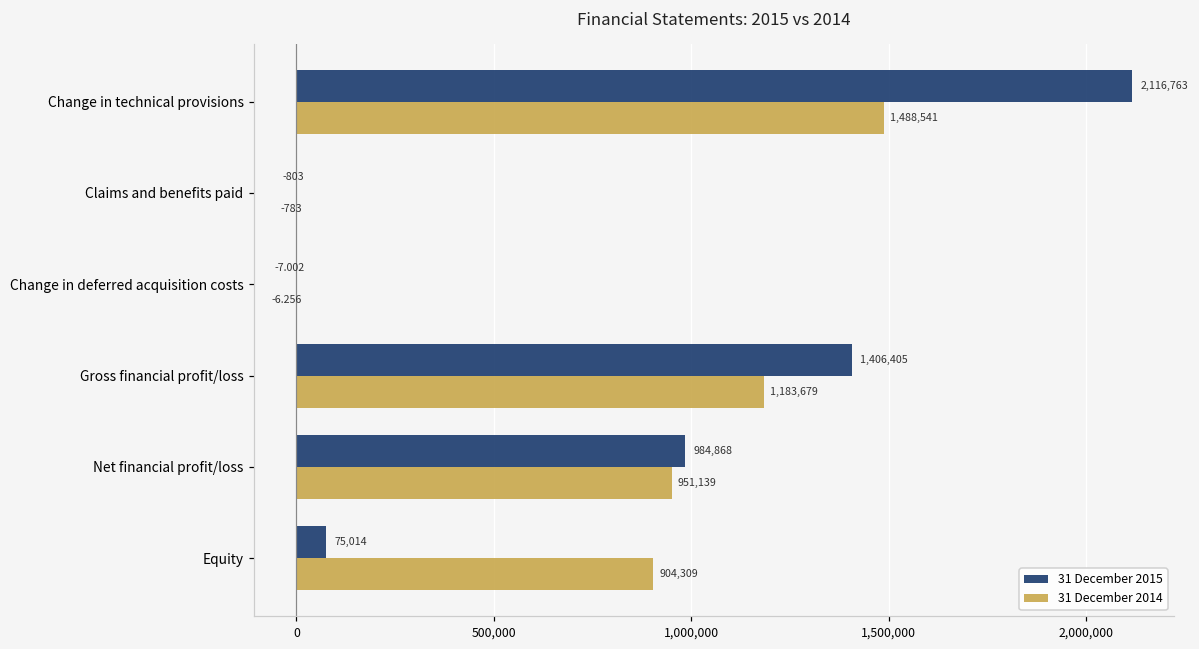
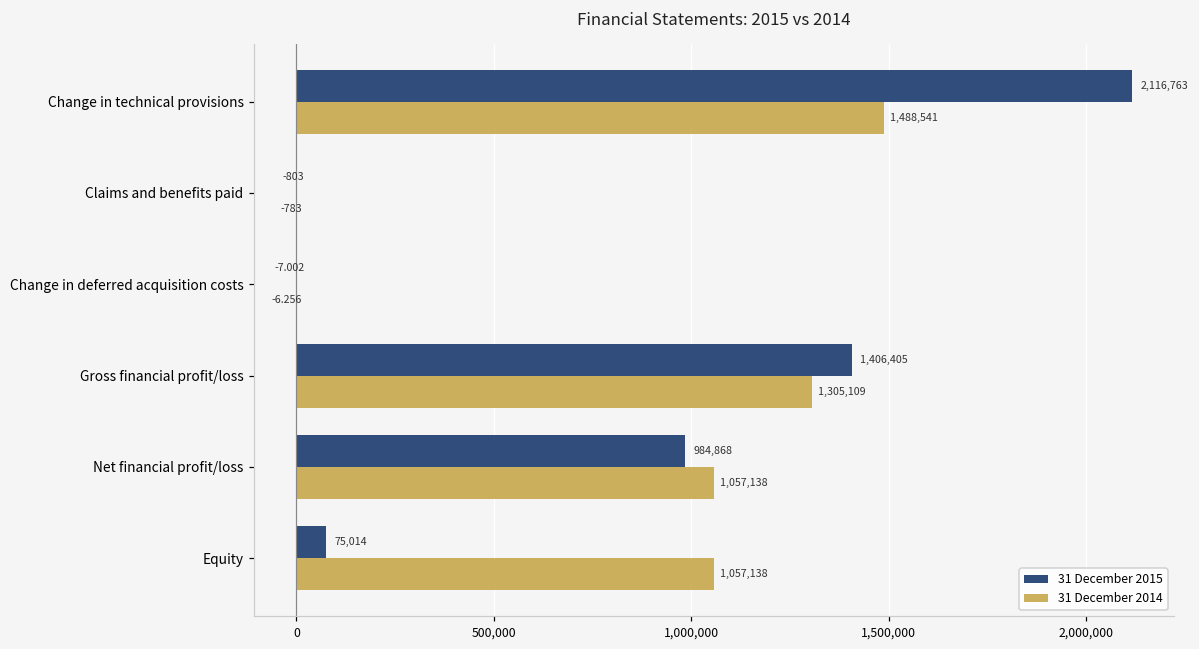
  {
    "31 December 2015": {
      "Change in technical provisions": "2,116,763",
      "Claims and benefits paid": "-803",
      "Change in deferred acquisition costs": "-7.002",
      "Gross financial profit/loss": "1,406,405",
      "Net financial profit/loss": "984,868",
      "Equity": "75,014"
    },
    "31 December 2014": {
      "Change in technical provisions": "1,488,541",
      "Claims and benefits paid": "-783",
      "Change in deferred acquisition costs": "-6.256",
-     "Gross financial profit/loss": "1,183,679",
-     "Net financial profit/loss": "951,139",
-     "Equity": "904,309"
+     "Gross financial profit/loss": "1,305,109",
+     "Net financial profit/loss": "1,057,138",
+     "Equity": "1,057,138"
    }
  }
